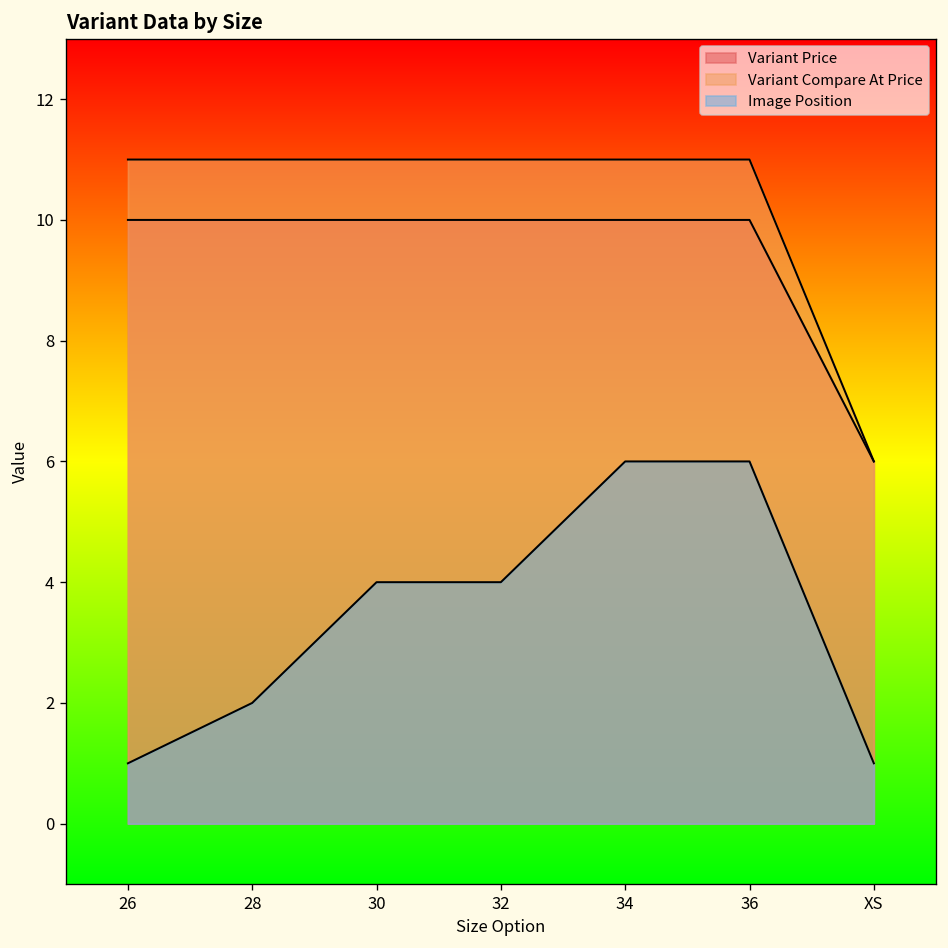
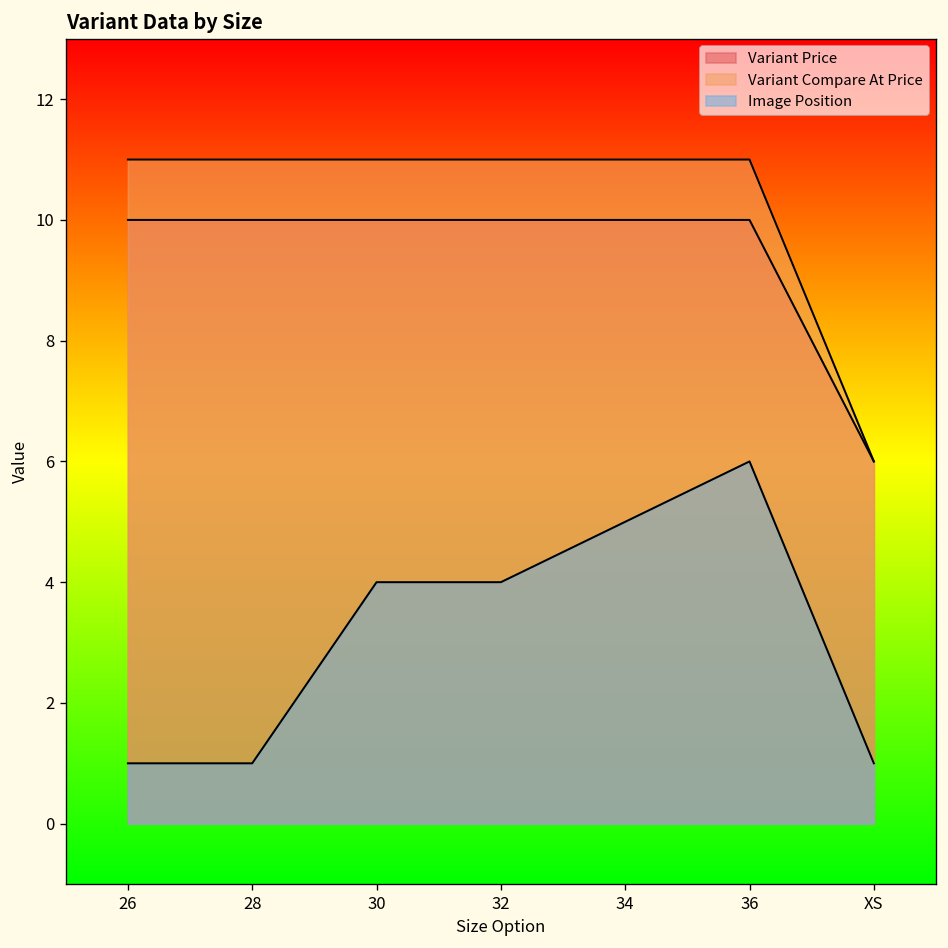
  {
    "Image Position": {
      "26": 1,
-     "28": 2,
+     "28": 1,
      "30": 4,
      "32": 4,
-     "34": 6,
+     "34": 5,
      "36": 6,
      "XS": 1
    }
  }
